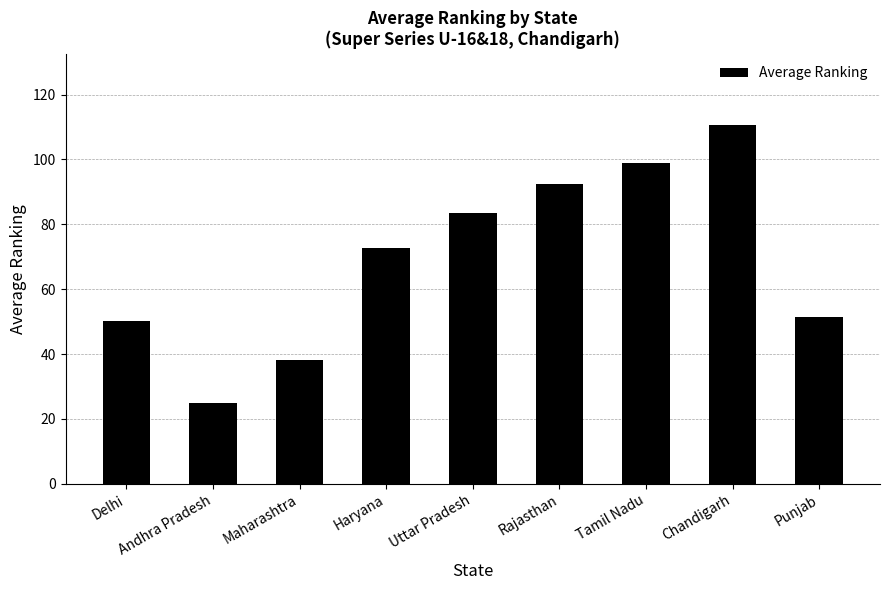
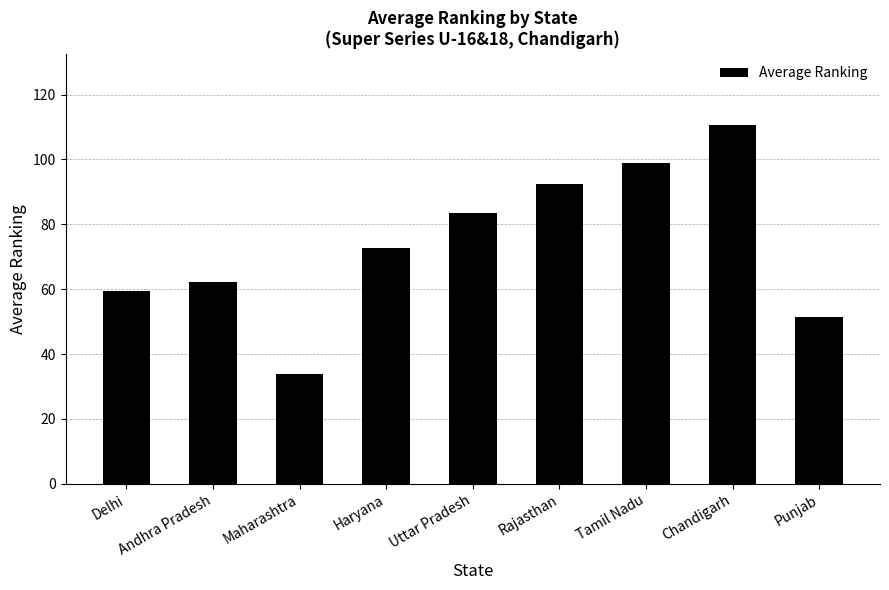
  {
-   "Delhi": 50,
-   "Andhra Pradesh": 25,
-   "Maharashtra": 38,
+   "Delhi": 60,
+   "Andhra Pradesh": 62,
+   "Maharashtra": 34,
    "Haryana": 73,
    "Uttar Pradesh": 84,
    "Rajasthan": 93,
    "Tamil Nadu": 99,
    "Chandigarh": 111,
    "Punjab": 52
  }
